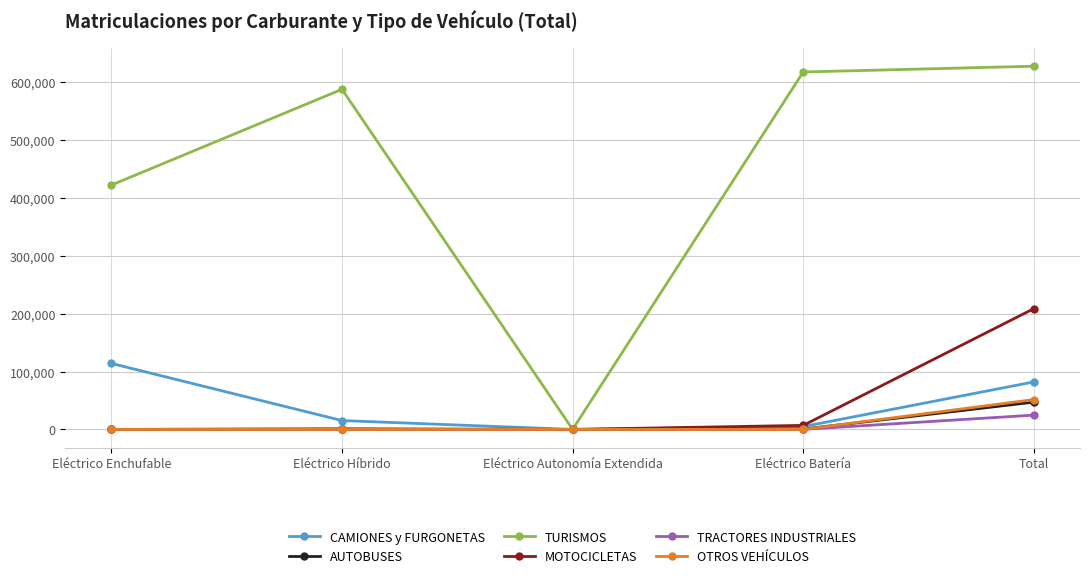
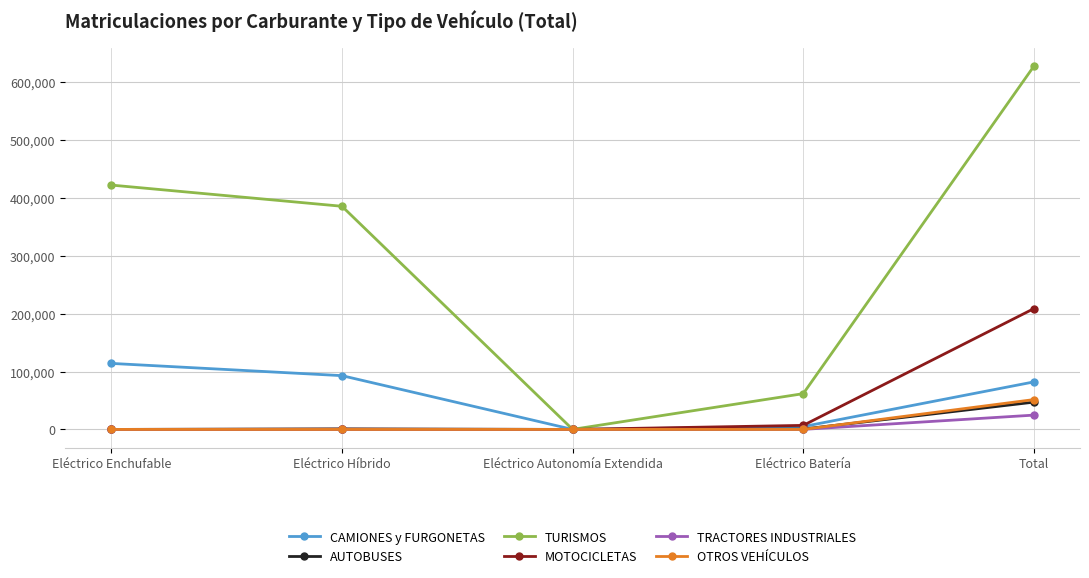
  {
    "CAMIONES y FURGONETAS": {
      "Eléctrico Enchufable": "110,000",
-     "Eléctrico Híbrido": "20,000",
+     "Eléctrico Híbrido": "90,000",
      "Total": "80,000"
    },
    "AUTOBUSES": {
      "Total": "50,000"
    },
    "TURISMOS": {
      "Eléctrico Enchufable": "420,000",
-     "Eléctrico Híbrido": "590,000",
-     "Eléctrico Batería": "620,000",
+     "Eléctrico Híbrido": "390,000",
+     "Eléctrico Batería": "60,000",
      "Total": "630,000"
    },
    "MOTOCICLETAS": {
      "Total": "210,000"
    },
    "TRACTORES INDUSTRIALES": {
      "Total": "20,000"
    },
    "OTROS VEHÍCULOS": {
      "Total": "50,000"
    }
  }
